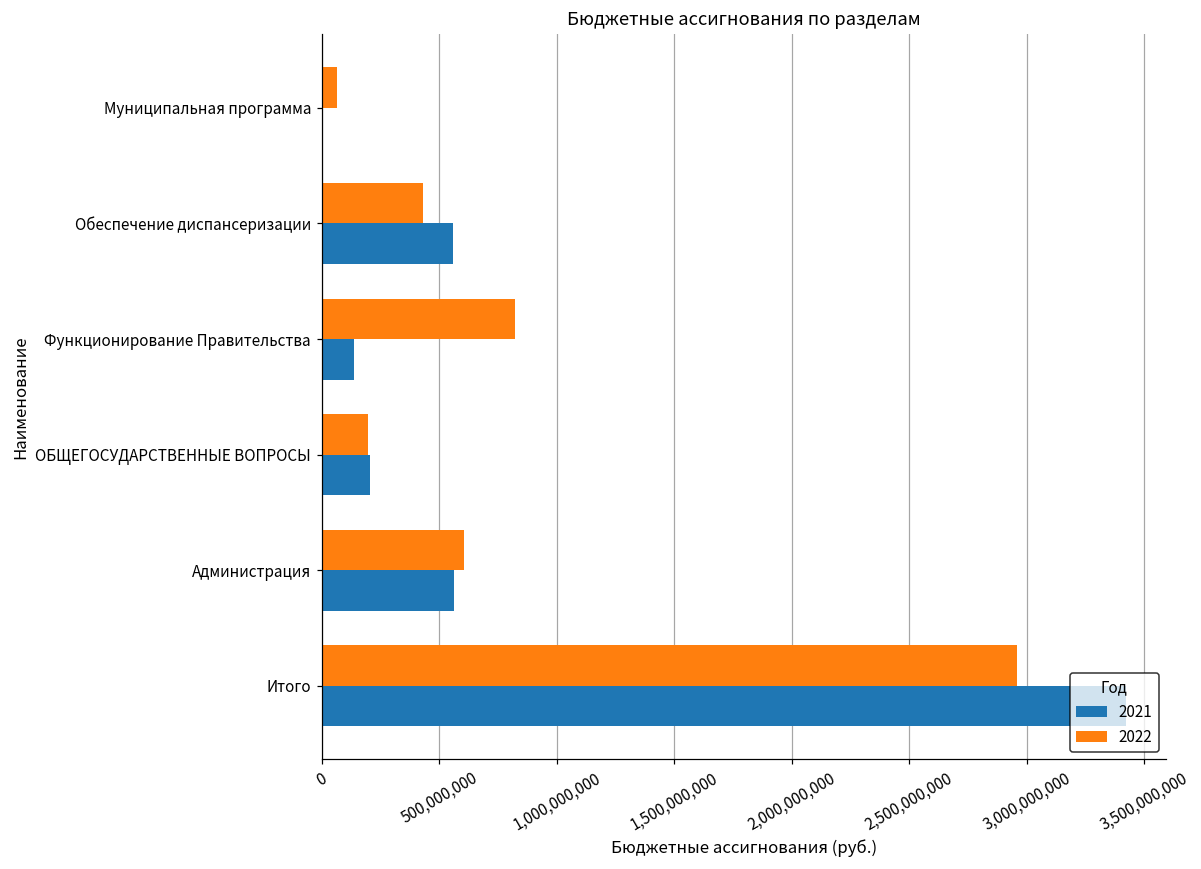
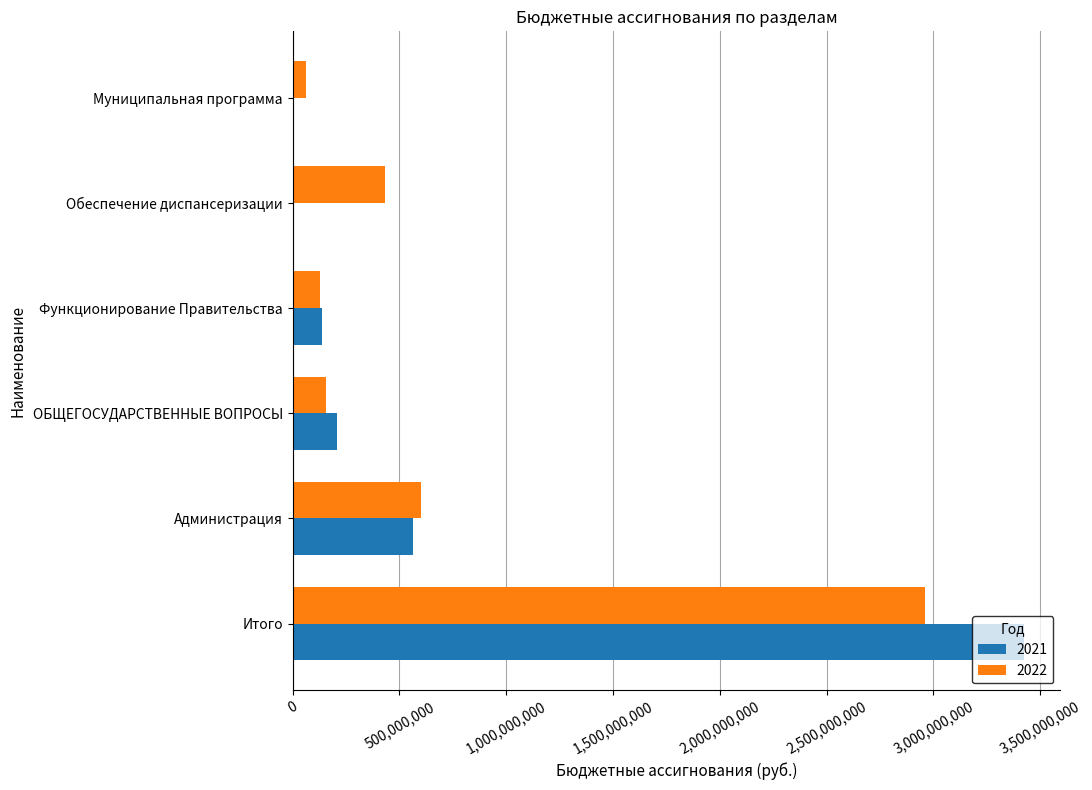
  {
    "2021": {
-     "Обеспечение диспансеризации": "560,000,000",
+     "Обеспечение диспансеризации": "0",
      "Функционирование Правительства": "140,000,000",
      "ОБЩЕГОСУДАРСТВЕННЫЕ ВОПРОСЫ": "210,000,000",
      "Администрация": "560,000,000"
    },
    "2022": {
      "Муниципальная программа": "60,000,000",
      "Обеспечение диспансеризации": "430,000,000",
-     "Функционирование Правительства": "820,000,000",
-     "ОБЩЕГОСУДАРСТВЕННЫЕ ВОПРОСЫ": "200,000,000",
+     "Функционирование Правительства": "130,000,000",
+     "ОБЩЕГОСУДАРСТВЕННЫЕ ВОПРОСЫ": "160,000,000",
      "Администрация": "600,000,000",
      "Итого": "2,960,000,000"
    }
  }
